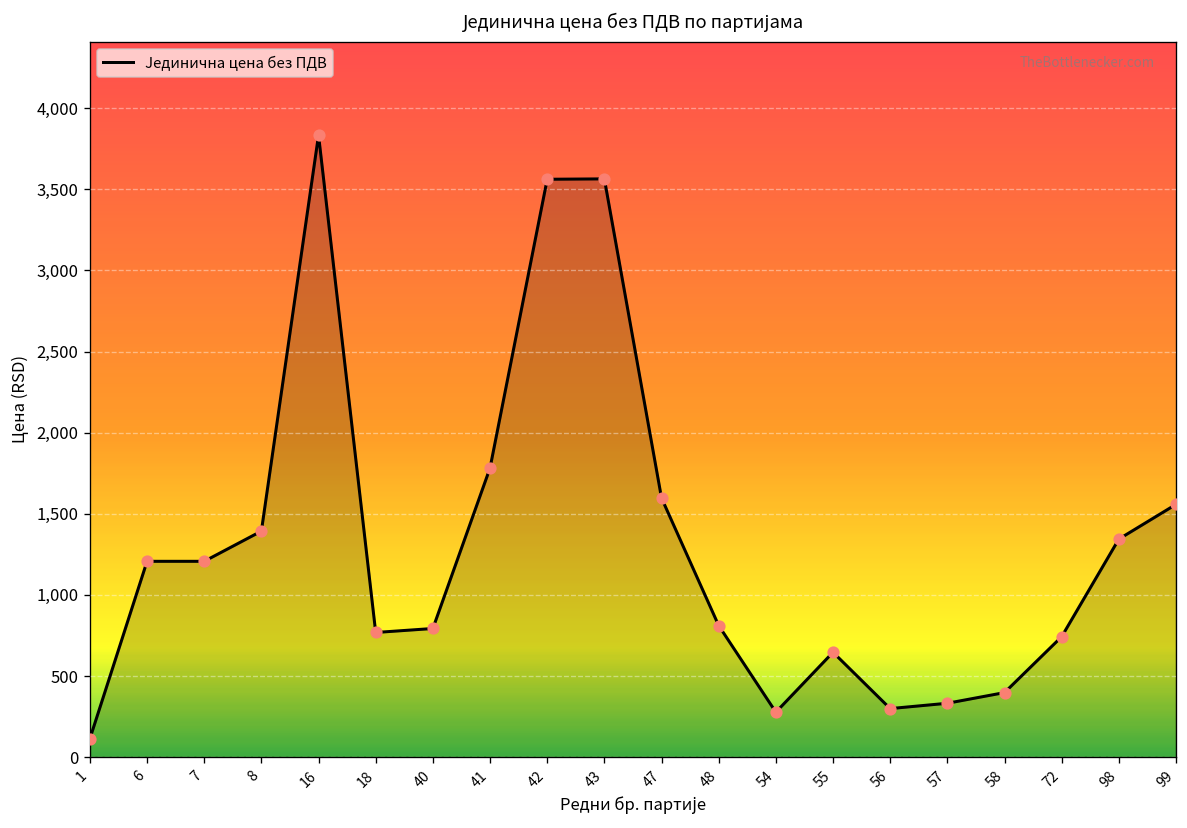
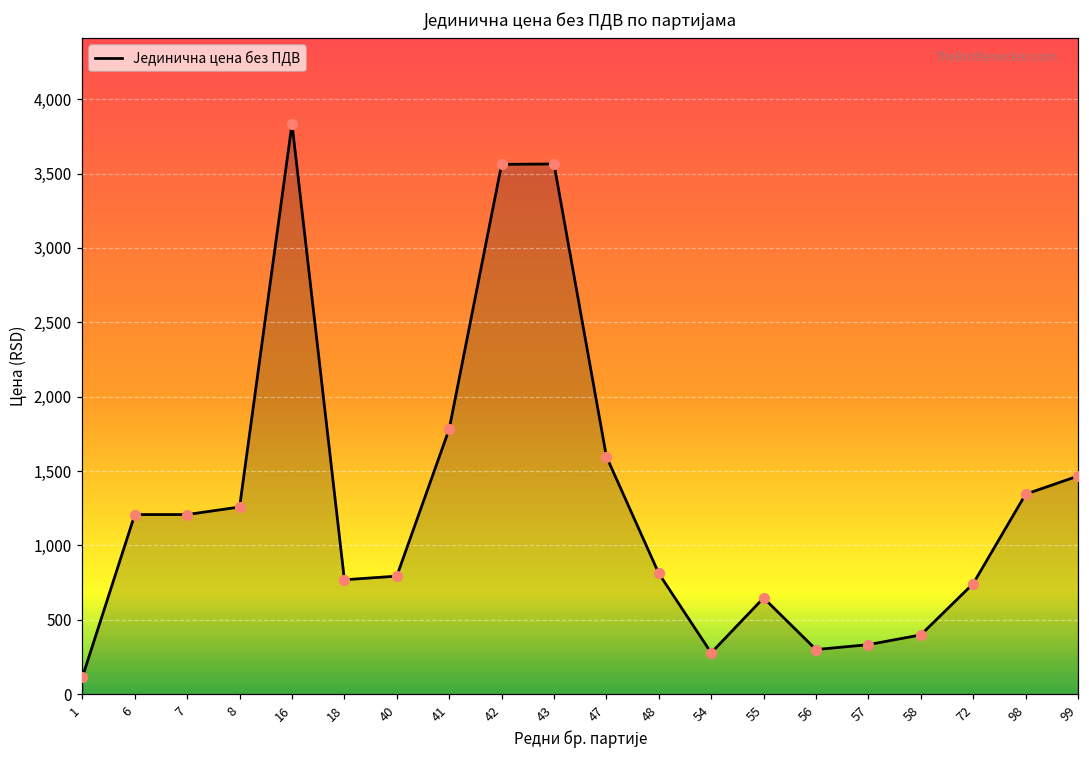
  {
    "1": "110",
    "6": "1,210",
    "7": "1,210",
-   "8": "1,390",
+   "8": "1,260",
    "16": "3,830",
    "18": "770",
    "40": "790",
    "41": "1,780",
    "42": "3,560",
    "43": "3,560",
    "47": "1,600",
    "48": "810",
    "54": "280",
    "55": "650",
    "56": "300",
    "57": "330",
    "58": "400",
    "72": "740",
    "98": "1,340",
-   "99": "1,560"
+   "99": "1,470"
  }
